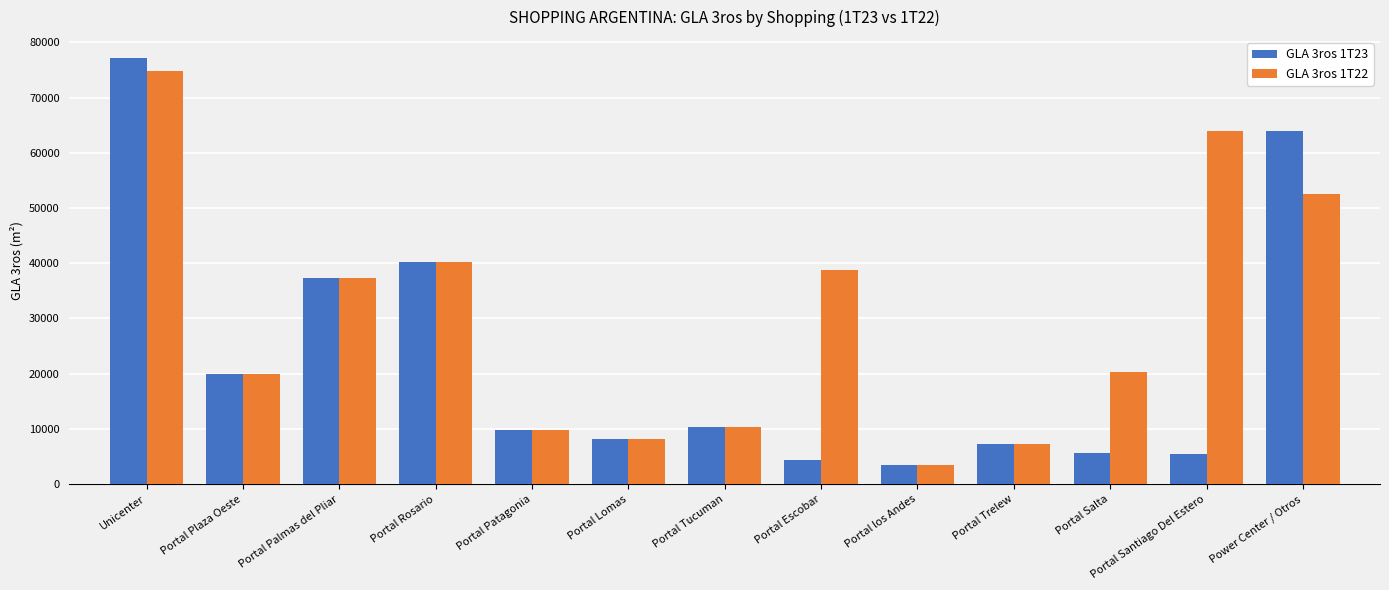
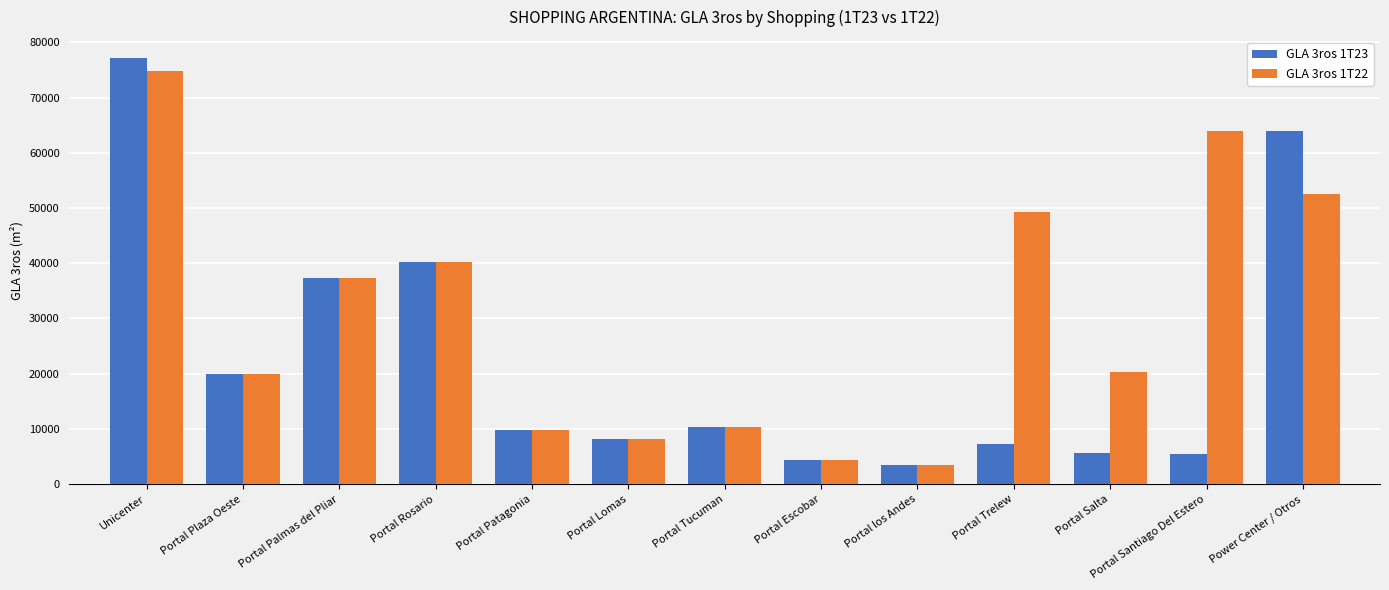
  {
    "GLA 3ros 1T23": {
      "Unicenter": 77000,
      "Portal Plaza Oeste": 20000,
      "Portal Palmas del Pliar": 37000,
      "Portal Rosario": 40000,
      "Portal Patagonia": 10000,
      "Portal Lomas": 8000,
      "Portal Tucuman": 10000,
      "Portal Escobar": 4000,
      "Portal los Andes": 3000,
      "Portal Trelew": 7000,
      "Portal Salta": 6000,
      "Portal Santiago Del Estero": 5000,
      "Power Center / Otros": 64000
    },
    "GLA 3ros 1T22": {
      "Unicenter": 75000,
      "Portal Plaza Oeste": 20000,
      "Portal Palmas del Pliar": 37000,
      "Portal Rosario": 40000,
      "Portal Patagonia": 10000,
      "Portal Lomas": 8000,
      "Portal Tucuman": 10000,
-     "Portal Escobar": 39000,
+     "Portal Escobar": 4000,
      "Portal los Andes": 3000,
-     "Portal Trelew": 7000,
+     "Portal Trelew": 49000,
      "Portal Salta": 20000,
      "Portal Santiago Del Estero": 64000,
      "Power Center / Otros": 53000
    }
  }
